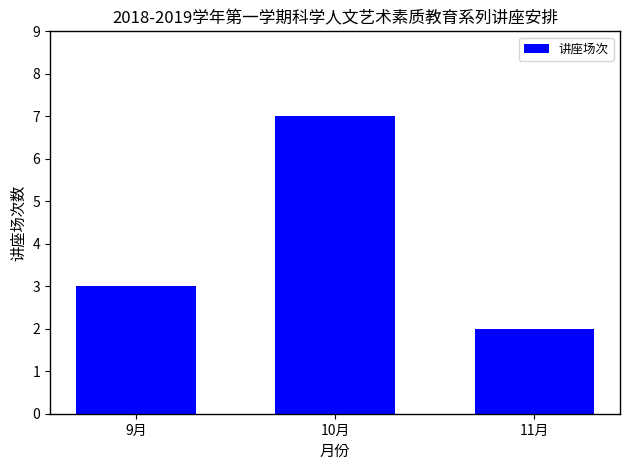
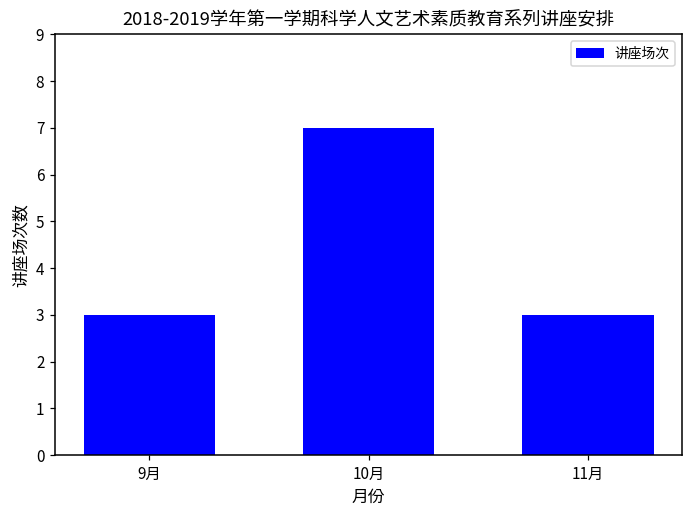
  {
    "9月": 3,
    "10月": 7,
-   "11月": 2
+   "11月": 3
  }
